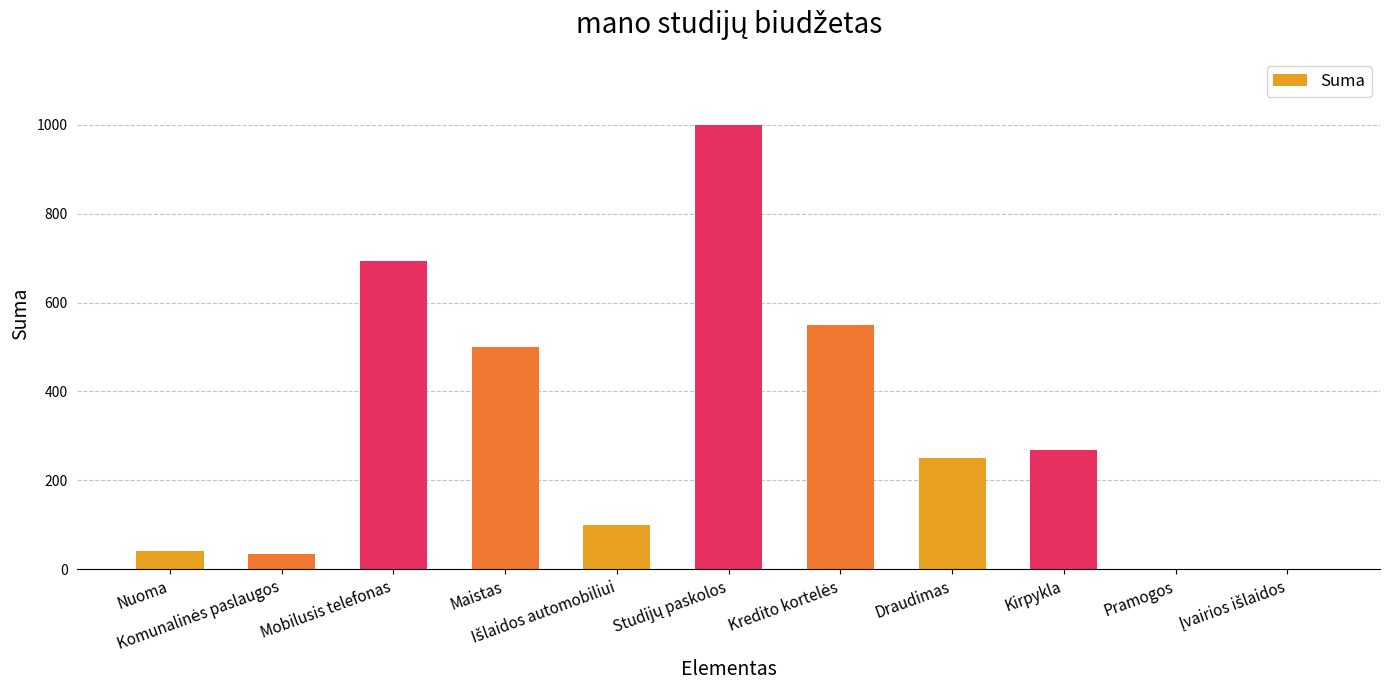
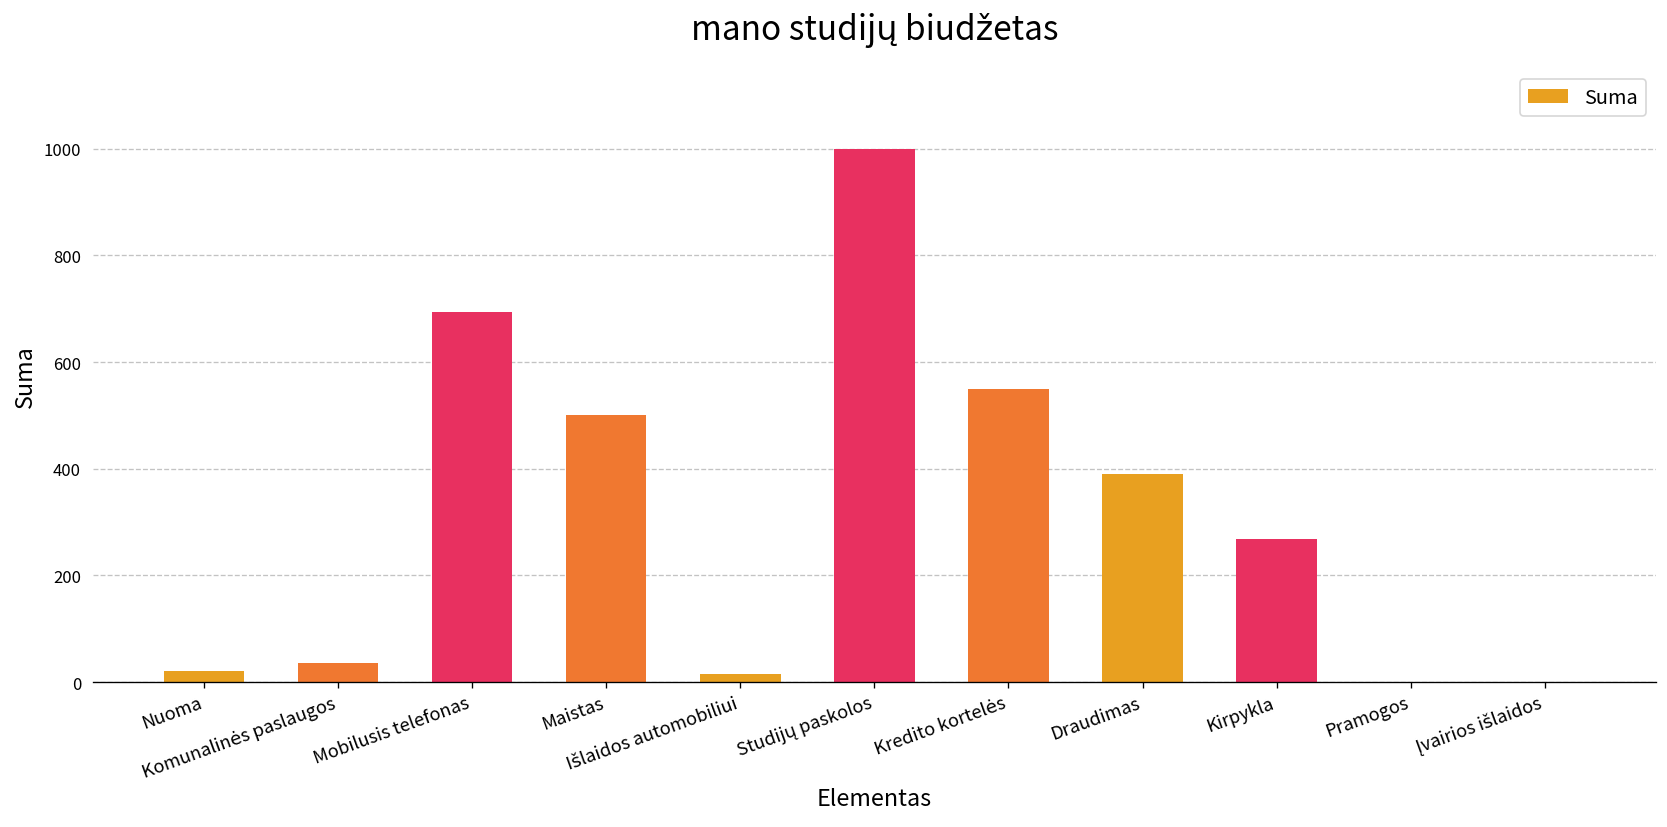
  {
-   "Nuoma": 40,
+   "Nuoma": 20,
    "Komunalinės paslaugos": 40,
    "Mobilusis telefonas": 690,
    "Maistas": 500,
-   "Išlaidos automobiliui": 100,
+   "Išlaidos automobiliui": 20,
    "Studijų paskolos": 1000,
    "Kredito kortelės": 550,
-   "Draudimas": 250,
+   "Draudimas": 390,
    "Kirpykla": 270,
    "Pramogos": 0,
    "Įvairios išlaidos": 0
  }
